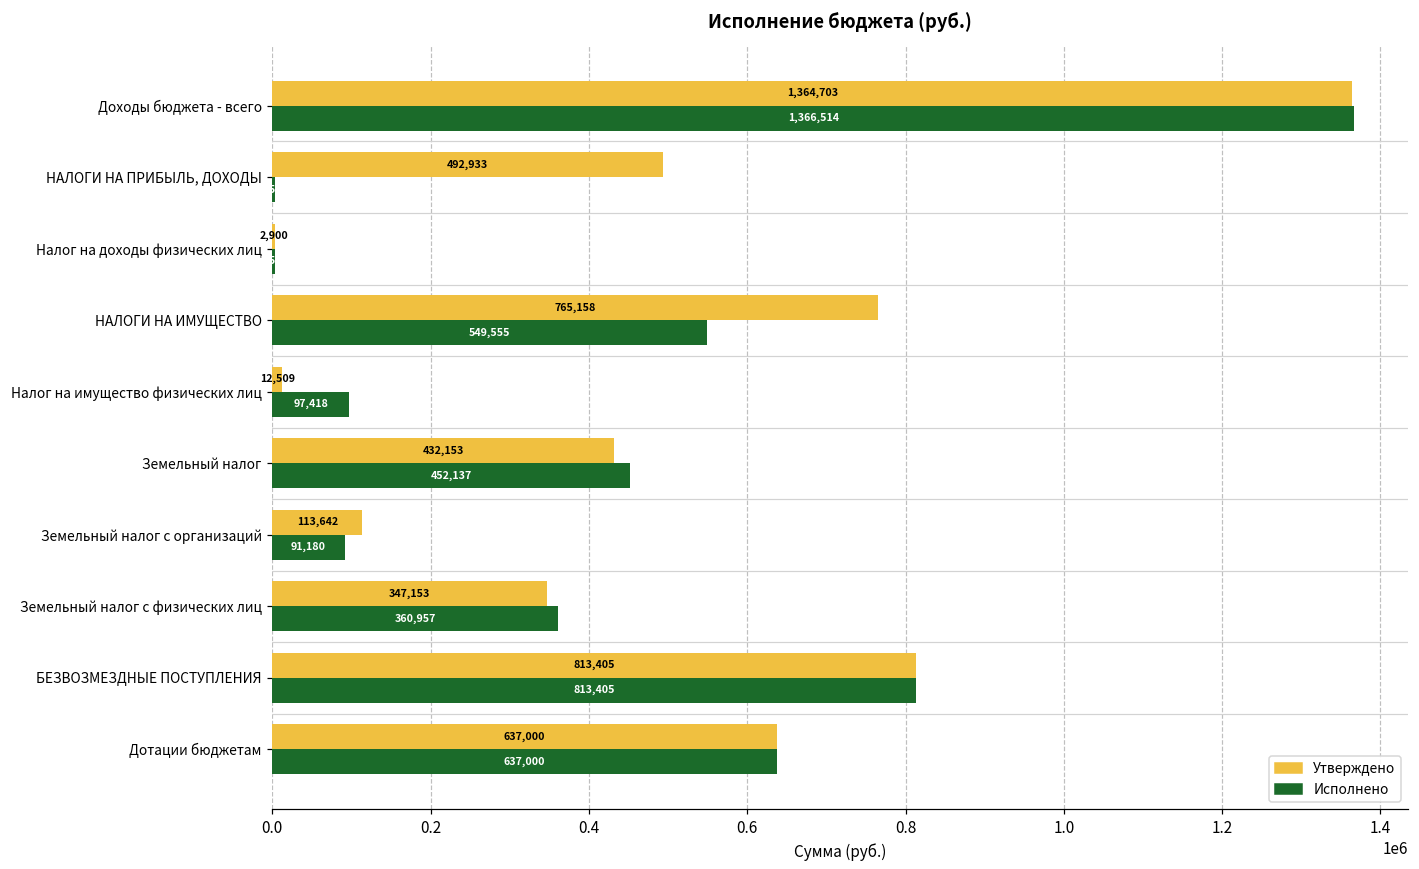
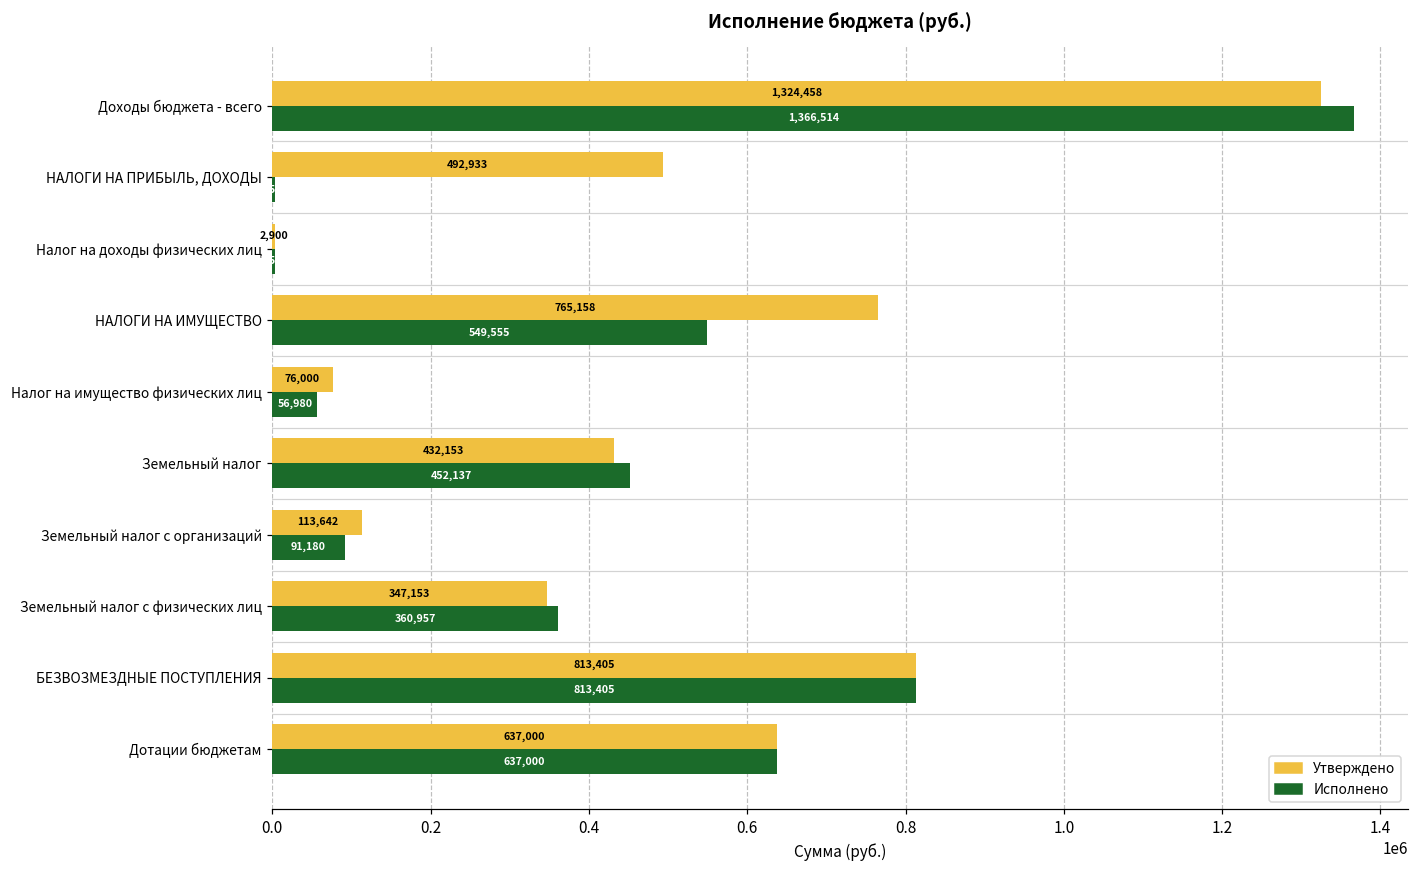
  {
    "Утверждено": {
-     "Доходы бюджета - всего": "1,364,703",
+     "Доходы бюджета - всего": "1,324,458",
      "НАЛОГИ НА ПРИБЫЛЬ, ДОХОДЫ": "492,933",
      "Налог на доходы физических лиц": "2,900",
      "НАЛОГИ НА ИМУЩЕСТВО": "765,158",
-     "Налог на имущество физических лиц": "12,509",
+     "Налог на имущество физических лиц": "76,000",
      "Земельный налог": "432,153",
      "Земельный налог с организаций": "113,642",
      "Земельный налог с физических лиц": "347,153",
      "БЕЗВОЗМЕЗДНЫЕ ПОСТУПЛЕНИЯ": "813,405",
      "Дотации бюджетам": "637,000"
    },
    "Исполнено": {
      "Доходы бюджета - всего": "1,366,514",
      "НАЛОГИ НА ИМУЩЕСТВО": "549,555",
-     "Налог на имущество физических лиц": "97,418",
+     "Налог на имущество физических лиц": "56,980",
      "Земельный налог": "452,137",
      "Земельный налог с организаций": "91,180",
      "Земельный налог с физических лиц": "360,957",
      "БЕЗВОЗМЕЗДНЫЕ ПОСТУПЛЕНИЯ": "813,405",
      "Дотации бюджетам": "637,000"
    }
  }
